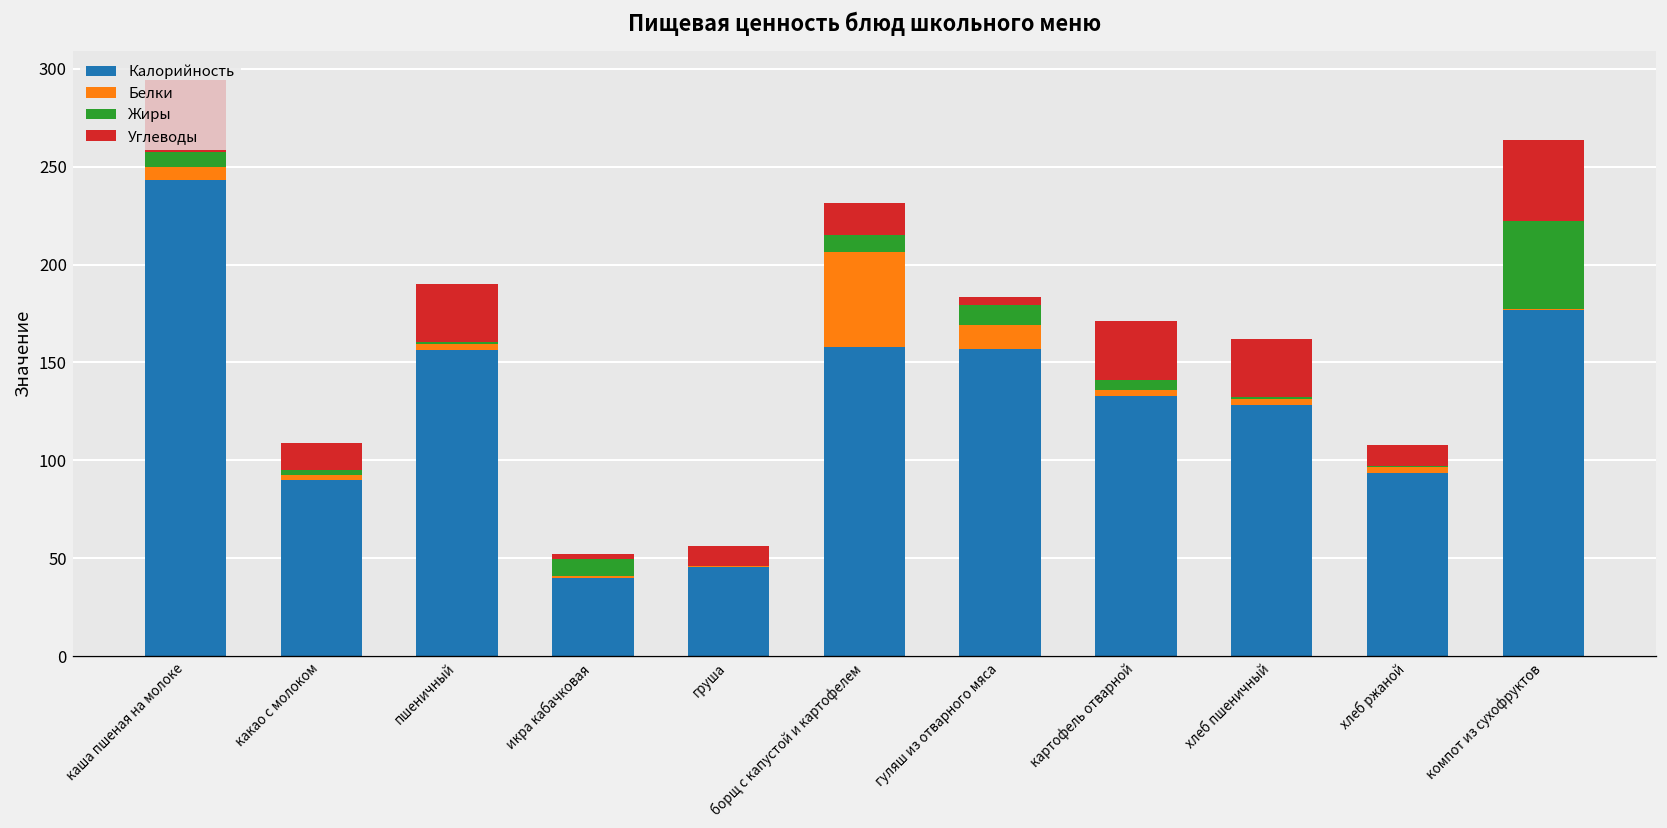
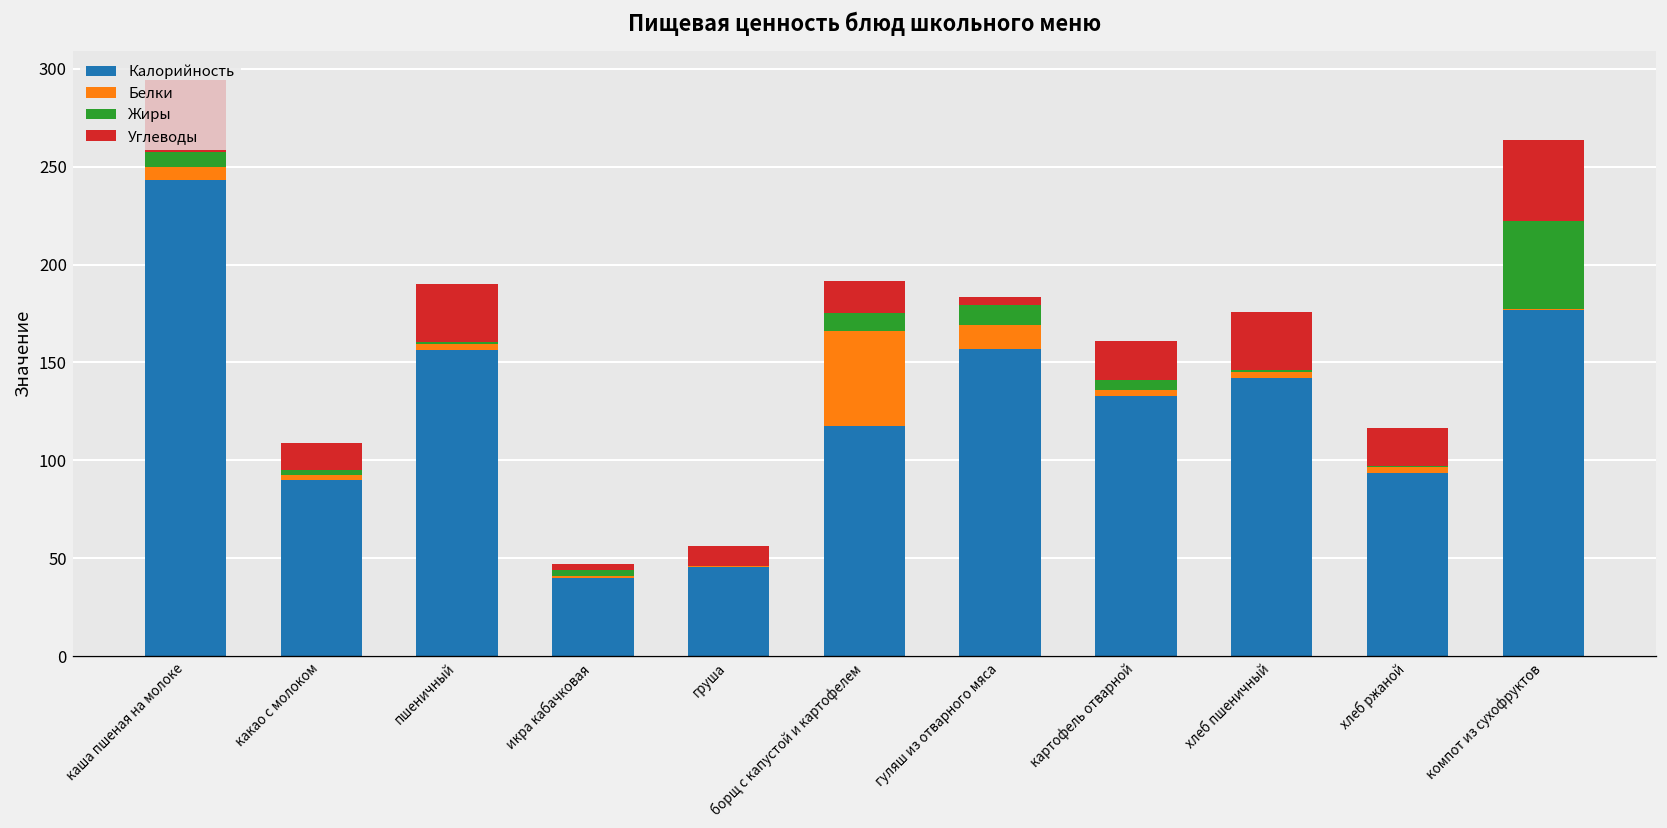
  {
    "Калорийность": {
      "каша пшеная на молоке": 243,
      "какао с молоком": 90,
      "пшеничный": 156,
      "икра кабачковая": 40,
      "груша": 46,
-     "борщ с капустой и картофелем": 158,
+     "борщ с капустой и картофелем": 118,
      "гуляш из отварного мяса": 157,
      "картофель отварной": 133,
-     "хлеб пшеничный": 128,
+     "хлеб пшеничный": 142,
      "хлеб ржаной": 94,
      "компот из сухофруктов": 177
    },
    "Белки": {
      "каша пшеная на молоке": 7,
      "какао с молоком": 3,
      "пшеничный": 3,
      "борщ с капустой и картофелем": 48,
      "гуляш из отварного мяса": 12,
      "картофель отварной": 3,
      "хлеб пшеничный": 3,
      "хлеб ржаной": 3
    },
    "Жиры": {
      "какао с молоком": 3,
-     "икра кабачковая": 9,
+     "икра кабачковая": 3,
      "борщ с капустой и картофелем": 9,
      "гуляш из отварного мяса": 10,
      "картофель отварной": 5,
      "компот из сухофруктов": 45
    },
    "Углеводы": {
      "какао с молоком": 14,
      "пшеничный": 30,
      "икра кабачковая": 3,
      "груша": 10,
      "борщ с капустой и картофелем": 16,
      "гуляш из отварного мяса": 4,
-     "картофель отварной": 30,
+     "картофель отварной": 20,
      "хлеб пшеничный": 30,
-     "хлеб ржаной": 11,
+     "хлеб ржаной": 19,
      "компот из сухофруктов": 41
    }
  }
